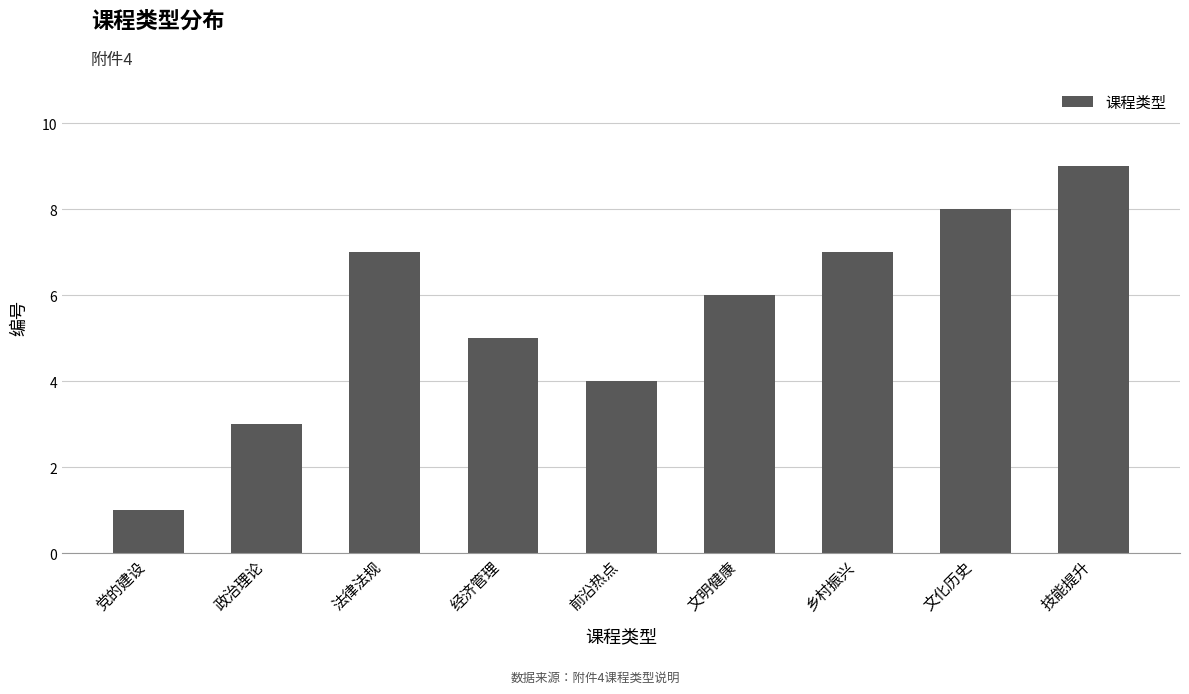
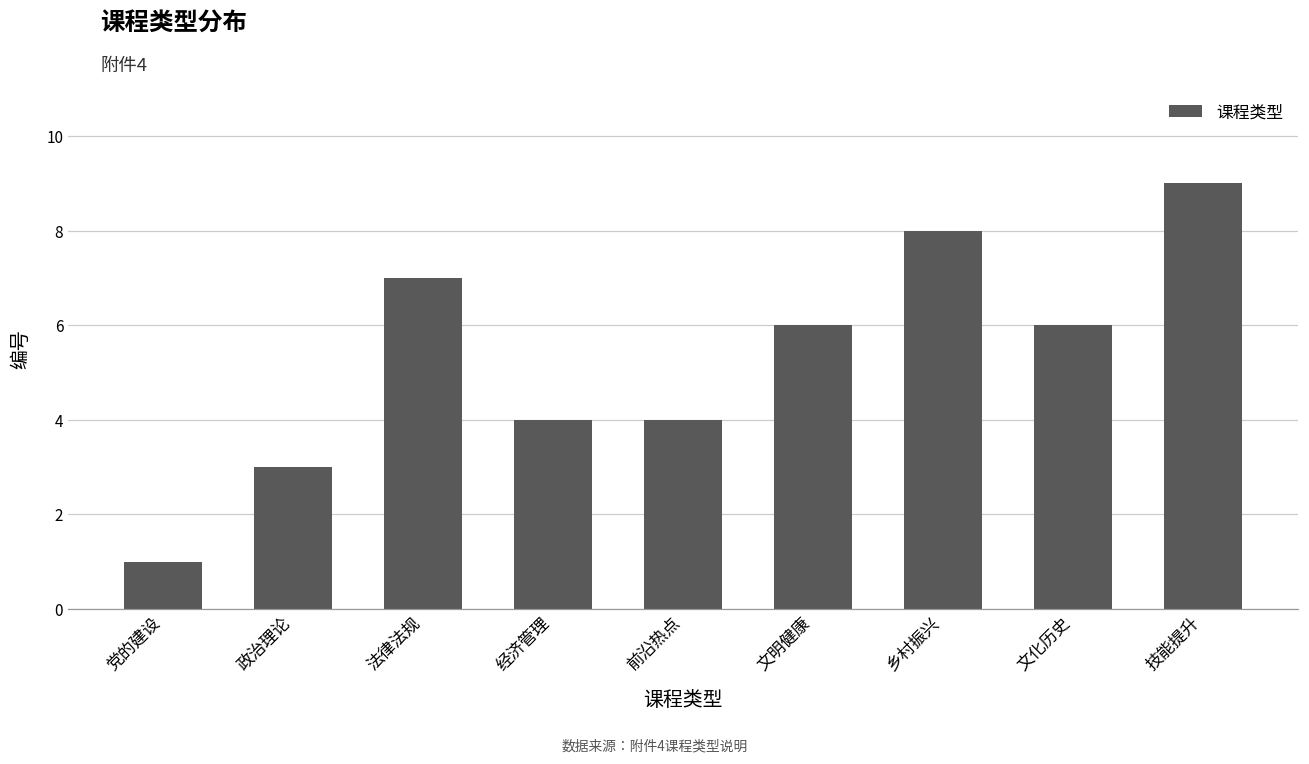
  {
    "党的建设": 1,
    "政治理论": 3,
    "法律法规": 7,
-   "经济管理": 5,
+   "经济管理": 4,
    "前沿热点": 4,
    "文明健康": 6,
-   "乡村振兴": 7,
-   "文化历史": 8,
+   "乡村振兴": 8,
+   "文化历史": 6,
    "技能提升": 9
  }
